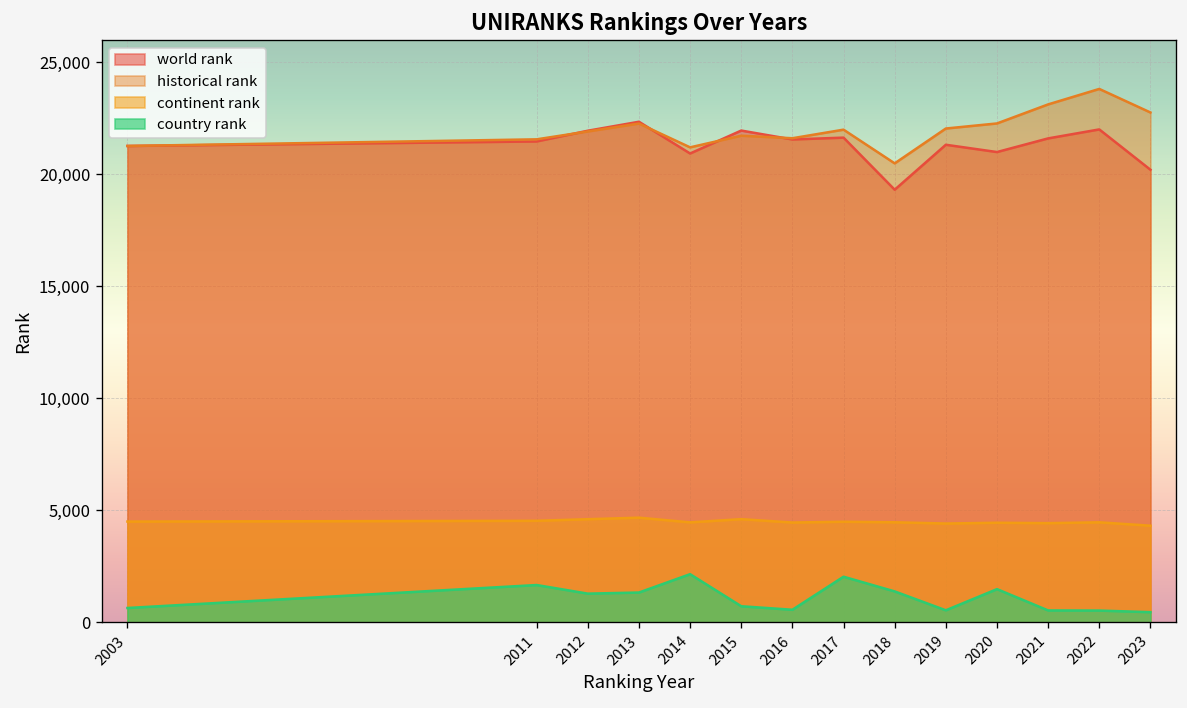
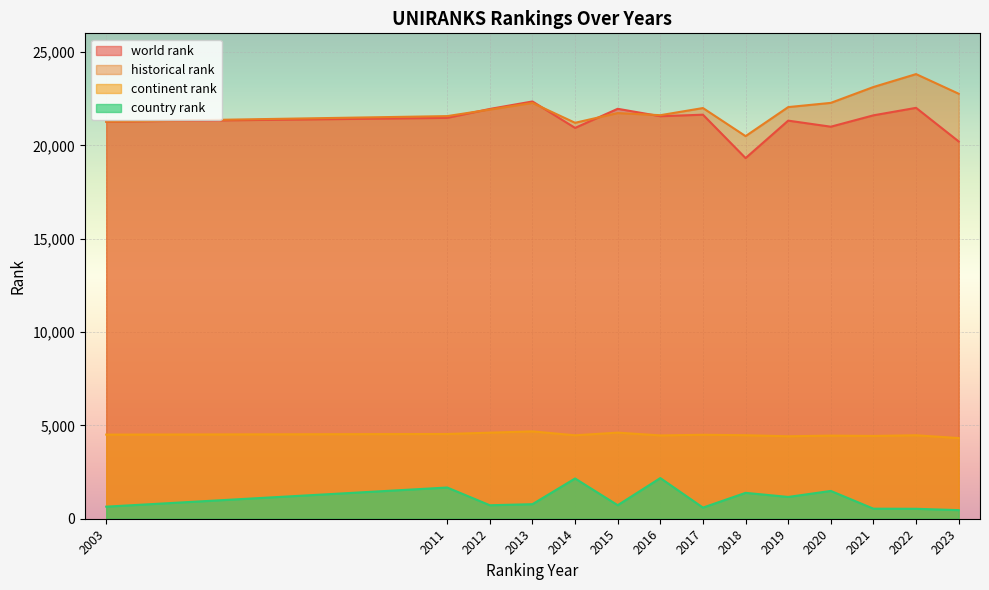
  {
    "country rank": {
      "2003": "600",
      "2011": "1,700",
-     "2012": "1,300",
-     "2013": "1,300",
+     "2012": "700",
+     "2013": "800",
      "2014": "2,200",
      "2015": "700",
-     "2016": "600",
-     "2017": "2,000",
+     "2016": "2,200",
+     "2017": "600",
      "2018": "1,400",
-     "2019": "500",
+     "2019": "1,200",
      "2020": "1,500",
      "2021": "500",
      "2022": "500",
      "2023": "500"
    }
  }
